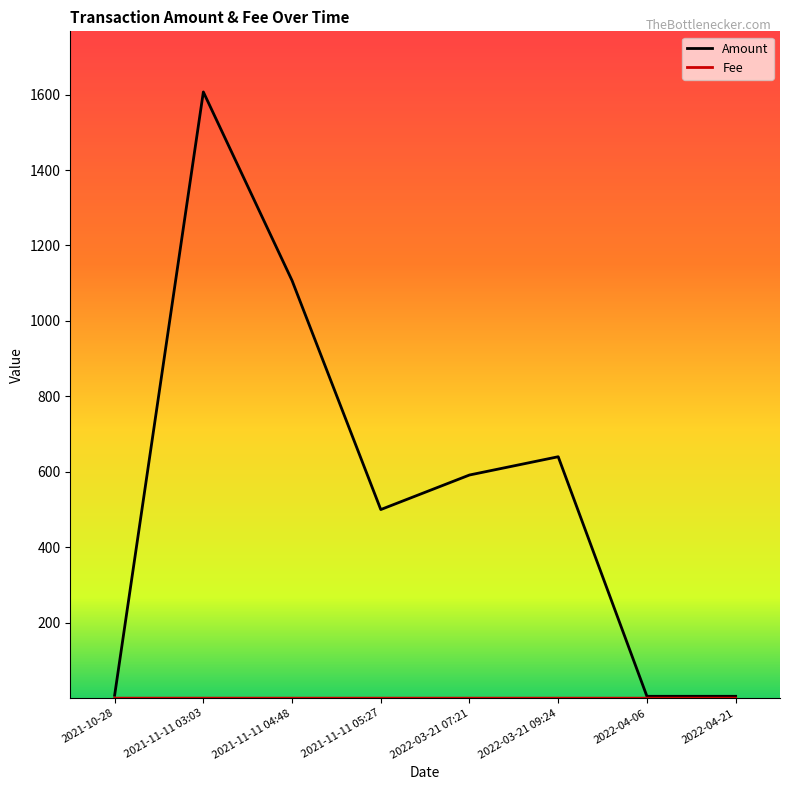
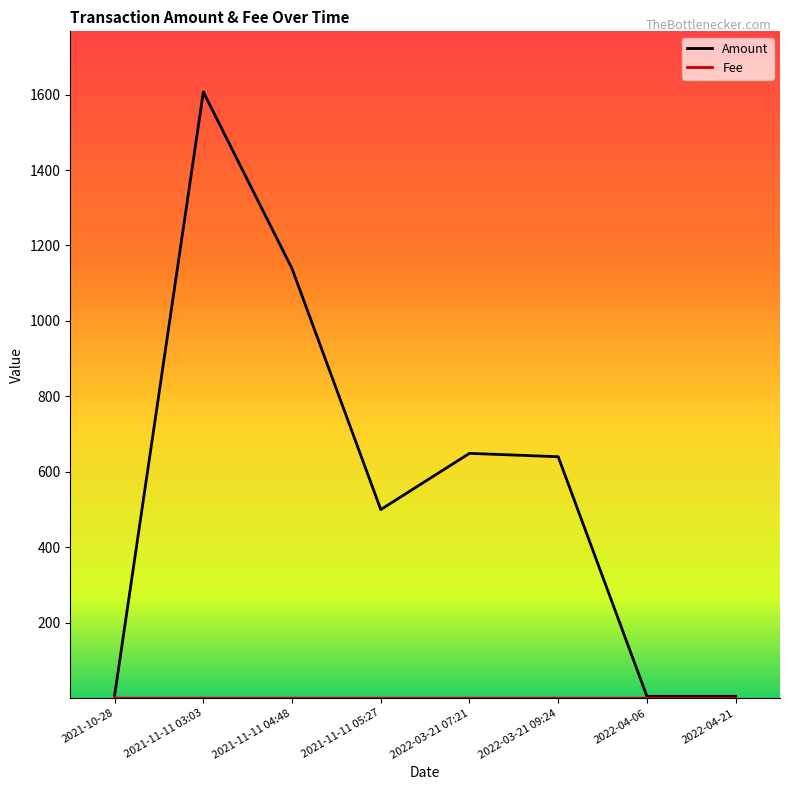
  {
    "Amount": {
      "2021-10-28": 10,
      "2021-11-11 03:03": 1610,
-     "2021-11-11 04:48": 1110,
+     "2021-11-11 04:48": 1140,
      "2021-11-11 05:27": 500,
-     "2022-03-21 07:21": 590,
+     "2022-03-21 07:21": 650,
      "2022-03-21 09:24": 640
    },
    "Fee": {
      "2021-10-28": 0,
      "2021-11-11 03:03": 0,
      "2021-11-11 04:48": 0,
      "2021-11-11 05:27": 0,
      "2022-03-21 07:21": 0,
      "2022-03-21 09:24": 0
    }
  }
